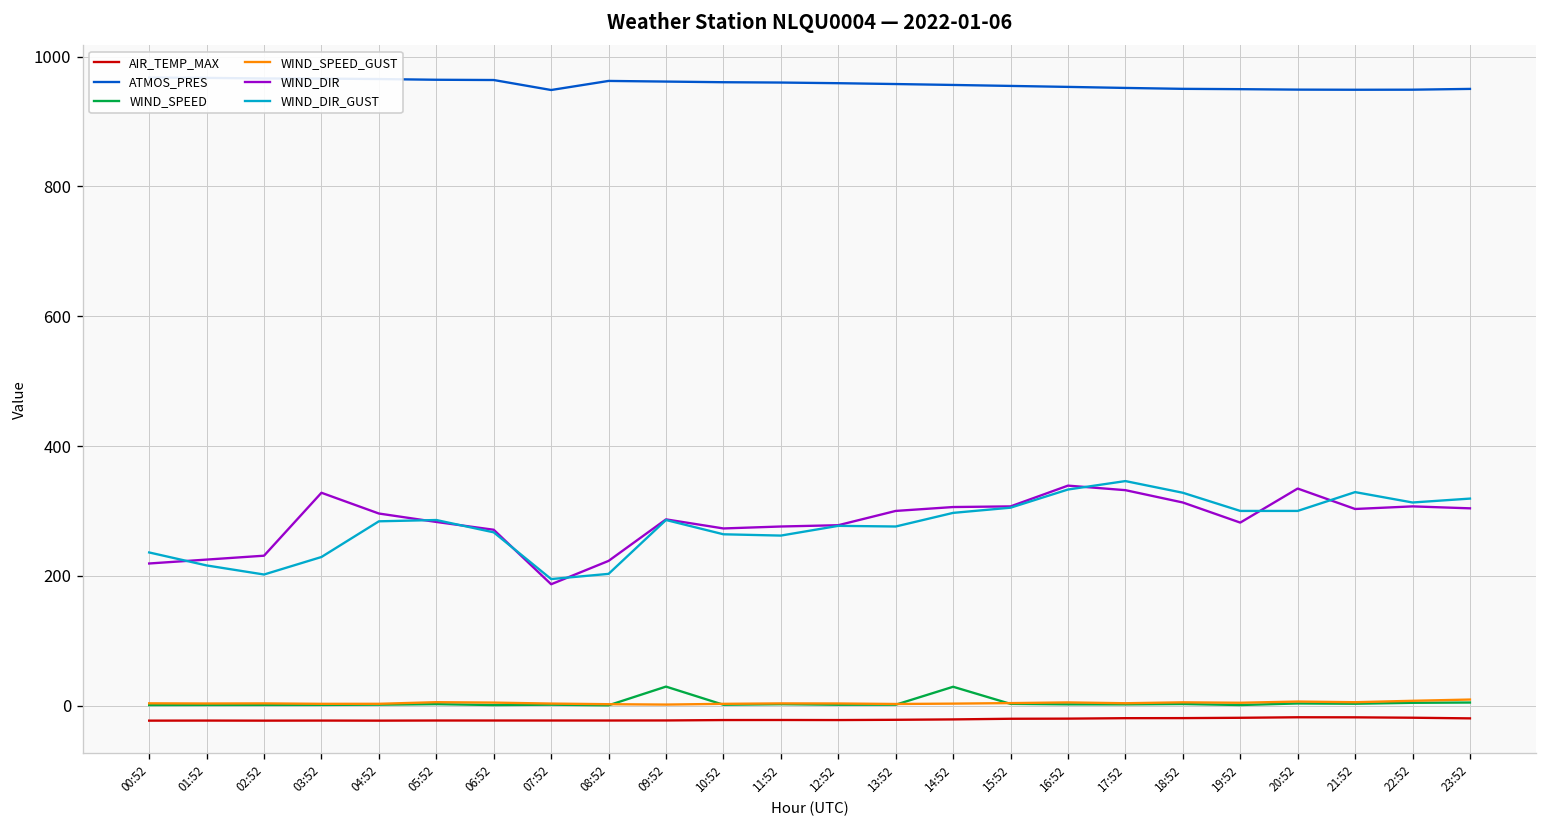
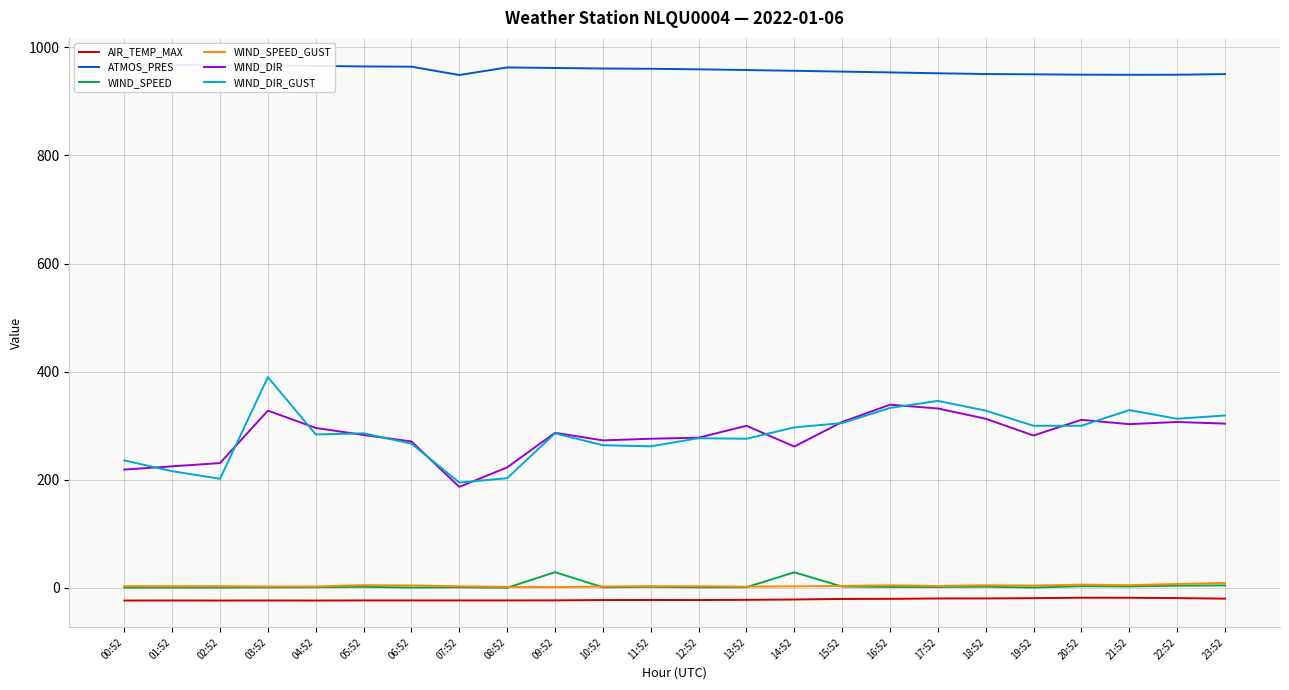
  {
    "AIR_TEMP_MAX": {
      "00:52": -20,
      "01:52": -20,
      "02:52": -20,
      "03:52": -20,
      "04:52": -20,
      "05:52": -20,
      "06:52": -20,
      "07:52": -20,
      "08:52": -20,
      "09:52": -20,
      "10:52": -20,
      "11:52": -20,
      "12:52": -20,
      "13:52": -20,
      "14:52": -20,
      "15:52": -20,
      "16:52": -20,
      "17:52": -20,
      "18:52": -20,
      "19:52": -20,
      "20:52": -20,
      "21:52": -20,
      "22:52": -20,
      "23:52": -20
    },
    "ATMOS_PRES": {
      "05:52": 960,
      "06:52": 960,
      "07:52": 950,
      "08:52": 960,
      "09:52": 960,
      "10:52": 960,
      "11:52": 960,
      "12:52": 960,
      "13:52": 960,
      "14:52": 960,
      "15:52": 960,
      "16:52": 950,
      "17:52": 950,
      "18:52": 950,
      "19:52": 950,
      "20:52": 950,
      "21:52": 950,
      "22:52": 950,
      "23:52": 950
    },
    "WIND_SPEED": {
      "09:52": 30,
      "14:52": 30
    },
    "WIND_SPEED_GUST": {
      "09:52": 0,
      "14:52": 0
    },
    "WIND_DIR": {
      "00:52": 220,
      "01:52": 230,
      "02:52": 230,
      "03:52": 330,
      "04:52": 300,
      "07:52": 190,
      "08:52": 220,
      "10:52": 270,
      "11:52": 280,
      "13:52": 300,
-     "14:52": 310,
+     "14:52": 260,
      "16:52": 340,
      "17:52": 330,
      "18:52": 310,
      "19:52": 280,
-     "20:52": 330,
+     "20:52": 310,
      "21:52": 300,
      "22:52": 310,
      "23:52": 300
    },
    "WIND_DIR_GUST": {
      "00:52": 240,
      "01:52": 220,
      "02:52": 200,
-     "03:52": 230,
+     "03:52": 390,
      "04:52": 280,
      "07:52": 200,
      "08:52": 200,
      "10:52": 260,
      "11:52": 260,
      "13:52": 280,
      "14:52": 300,
      "16:52": 330,
      "17:52": 350,
      "18:52": 330,
      "19:52": 300,
      "20:52": 300,
      "21:52": 330,
      "22:52": 310,
      "23:52": 320
    }
  }
